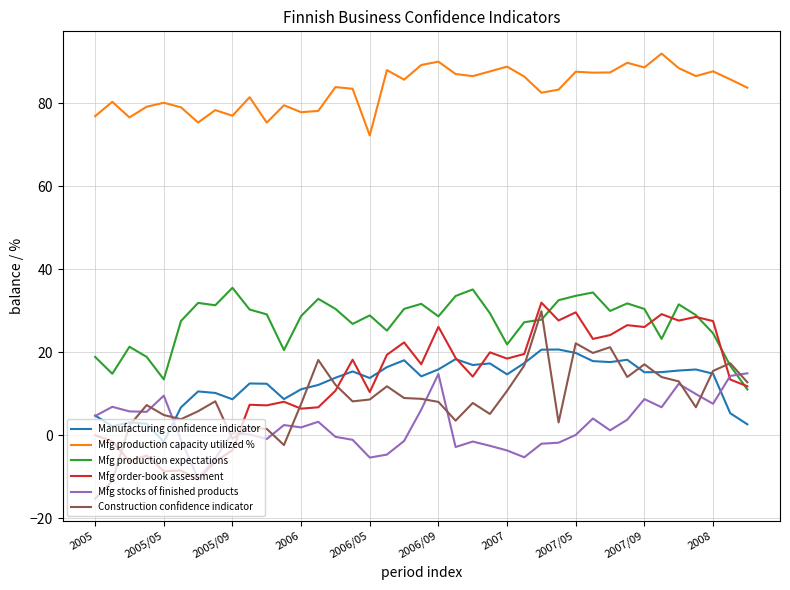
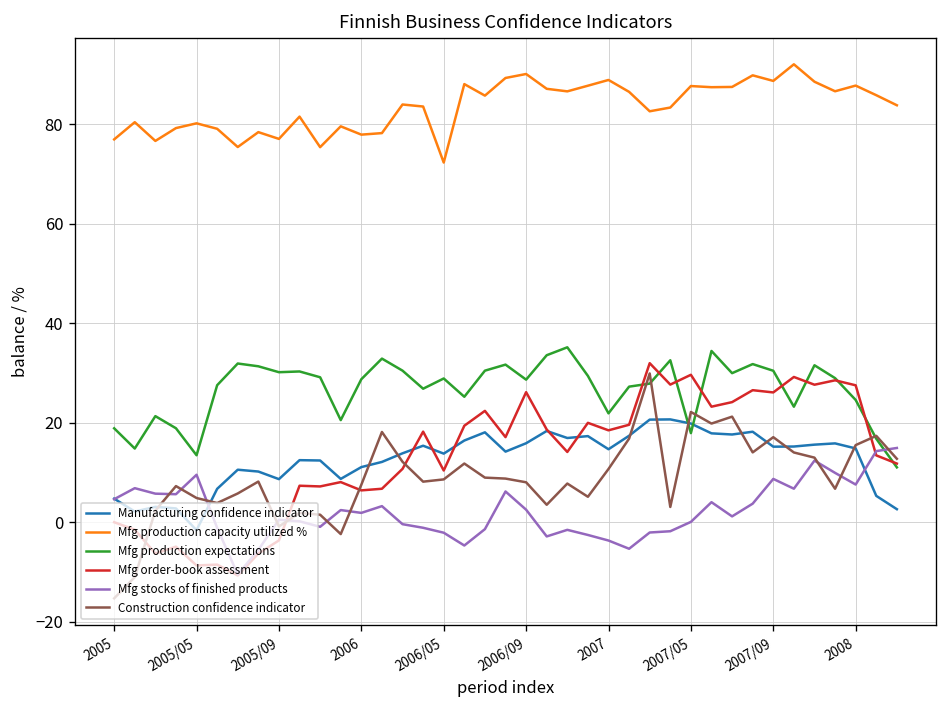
  {
    "Manufacturing confidence indicator": {
      "2005/09": 9,
      "2006": 11,
      "2006/05": 14,
      "2006/09": 16,
      "2007": 15,
      "2007/05": 20,
      "2007/09": 15,
      "2008": 15
    },
    "Mfg production capacity utilized %": {
      "2005": 77,
      "2005/05": 80,
      "2005/09": 77,
      "2006": 78,
      "2006/05": 72,
      "2006/09": 90,
      "2007": 89,
      "2007/05": 88,
      "2007/09": 89,
      "2008": 88
    },
    "Mfg production expectations": {
      "2005": 19,
      "2005/05": 13,
-     "2005/09": 36,
+     "2005/09": 30,
      "2006": 29,
      "2006/05": 29,
      "2006/09": 29,
      "2007": 22,
-     "2007/05": 34,
+     "2007/05": 18,
      "2007/09": 30,
      "2008": 25
    },
    "Mfg order-book assessment": {
      "2006": 6,
      "2006/05": 10,
      "2006/09": 26,
      "2007": 18,
      "2007/05": 30,
      "2007/09": 26,
      "2008": 28
    },
    "Mfg stocks of finished products": {
      "2005/05": 10,
      "2006": 2,
-     "2006/05": -5,
-     "2006/09": 15,
+     "2006/05": -2,
+     "2006/09": 3,
      "2007": -4,
      "2007/05": 0,
      "2007/09": 9,
      "2008": 8
    },
    "Construction confidence indicator": {
      "2005/05": 5,
      "2006": 8,
      "2006/05": 9,
      "2006/09": 8,
      "2007": 11,
      "2007/05": 22,
      "2007/09": 17,
      "2008": 16
    }
  }
